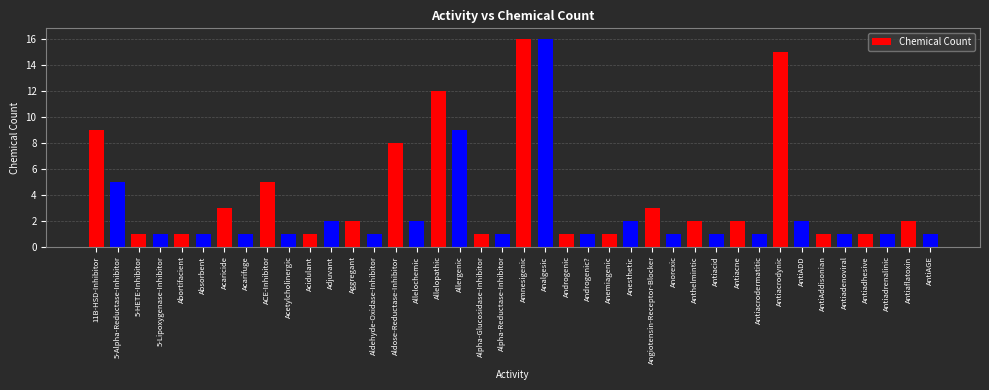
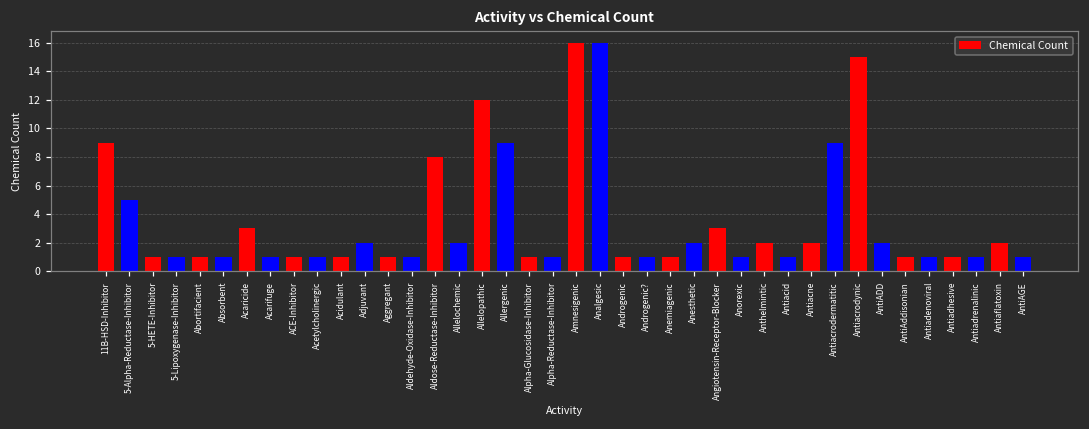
  {
    "11B-HSD-Inhibitor": 9,
    "5-Alpha-Reductase-Inhibitor": 5,
    "5-HETE-Inhibitor": 1,
    "5-Lipoxygenase-Inhibitor": 1,
    "Abortifacient": 1,
    "Absorbent": 1,
    "Acaricide": 3,
    "Acarifuge": 1,
-   "ACE-Inhibitor": 5,
+   "ACE-Inhibitor": 1,
    "Acetylcholinergic": 1,
    "Acidulant": 1,
    "Adjuvant": 2,
-   "Aggregant": 2,
+   "Aggregant": 1,
    "Aldehyde-Oxidase-Inhibitor": 1,
    "Aldose-Reductase-Inhibitor": 8,
    "Allelochemic": 2,
    "Allelopathic": 12,
    "Allergenic": 9,
    "Alpha-Glucosidase-Inhibitor": 1,
    "Alpha-Reductase-Inhibitor": 1,
    "Amnesigenic": 16,
    "Analgesic": 16,
    "Androgenic": 1,
    "Androgenic?": 1,
    "Anemiagenic": 1,
    "Anesthetic": 2,
    "Angiotensin-Receptor-Blocker": 3,
    "Anorexic": 1,
    "Anthelmintic": 2,
    "Antiacid": 1,
    "Antiacne": 2,
-   "Antiacrodermatitic": 1,
+   "Antiacrodermatitic": 9,
    "Antiacrodynic": 15,
    "AntiADD": 2,
    "AntiAddisonian": 1,
    "Antiadenoviral": 1,
    "Antiadhesive": 1,
    "Antiadrenalinic": 1,
    "Antiaflatoxin": 2,
    "AntiAGE": 1
  }
